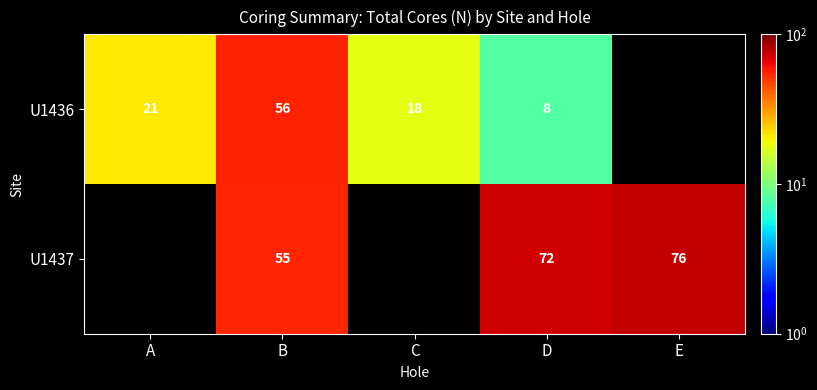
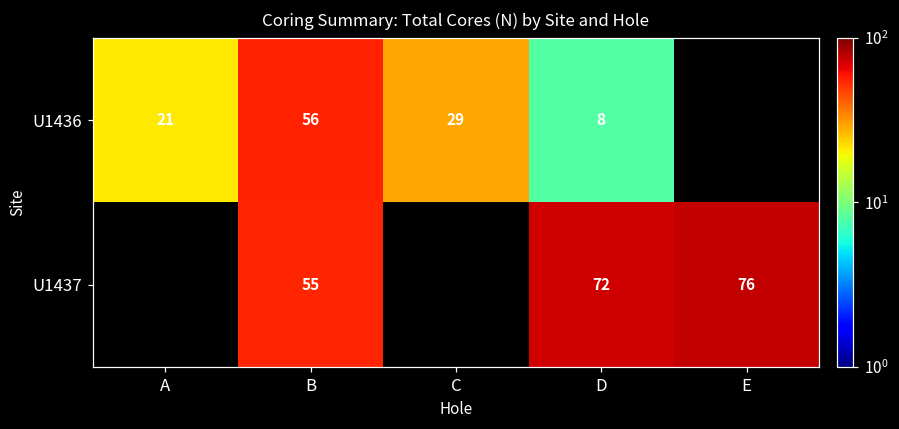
  {
    "U1436": {
      "A": 21,
      "B": 56,
-     "C": 18,
+     "C": 29,
      "D": 8
    },
    "U1437": {
      "B": 55,
      "D": 72,
      "E": 76
    }
  }
